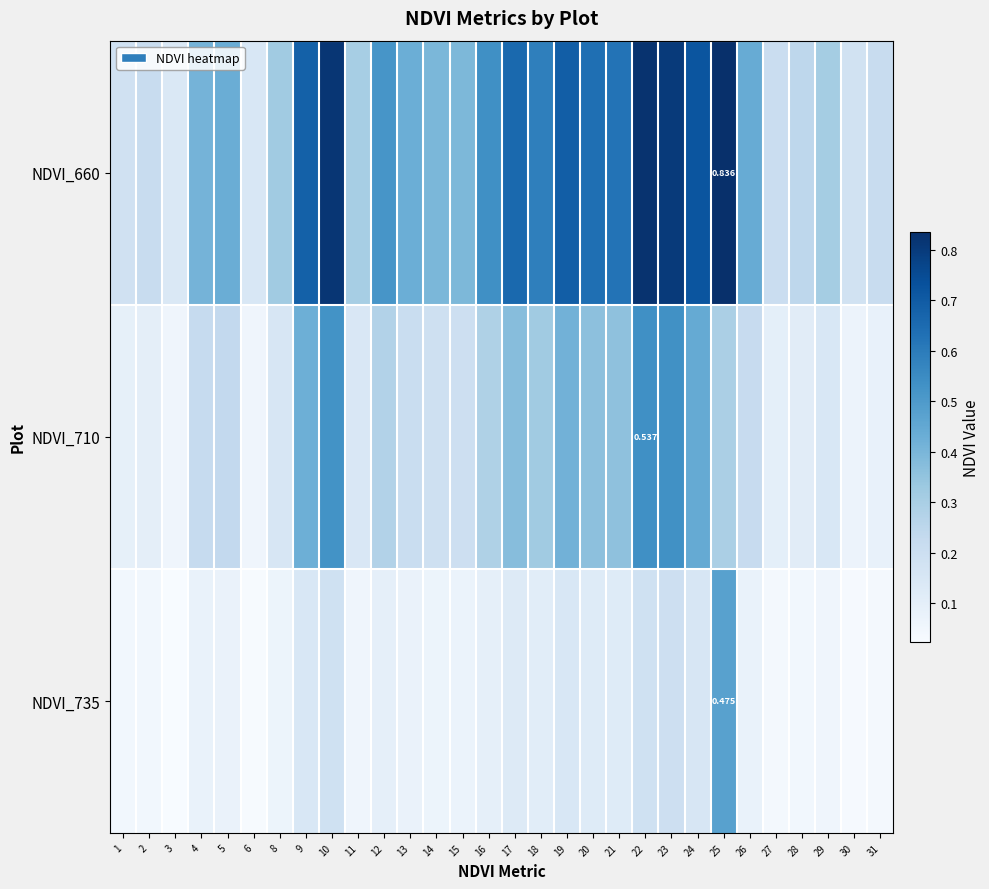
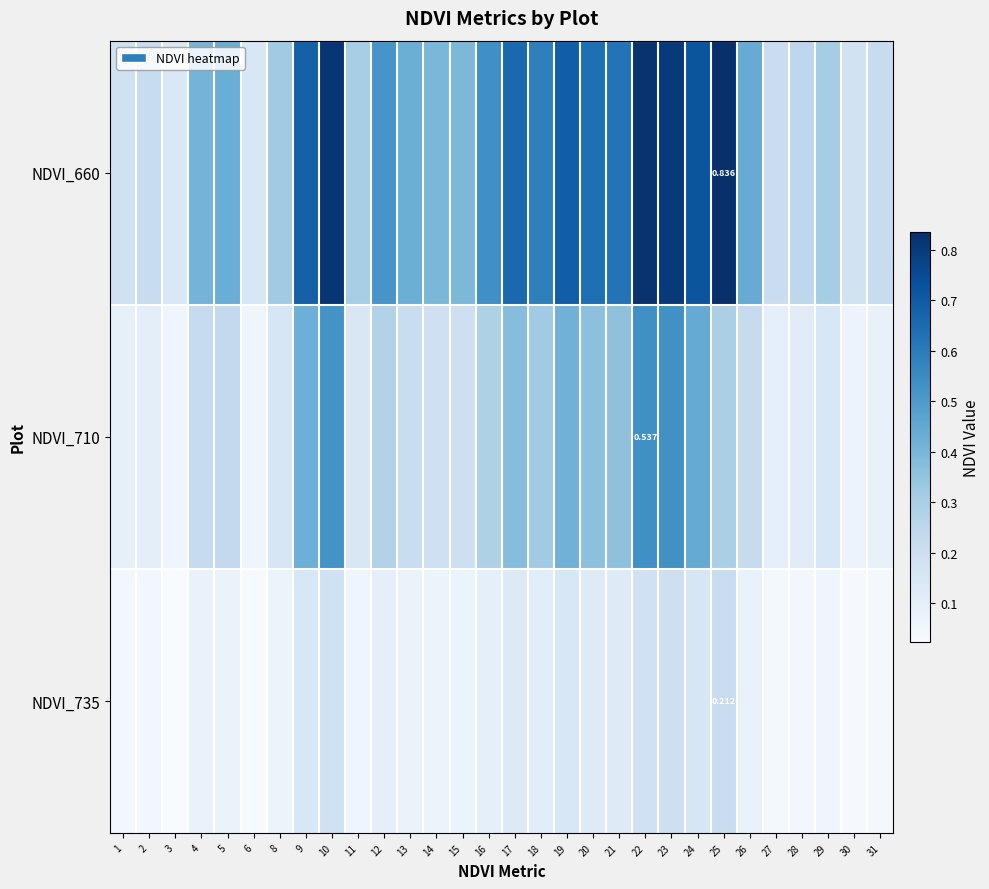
  {
    "NDVI_735": {
-     "25": 0.475
+     "25": 0.212
    }
  }
